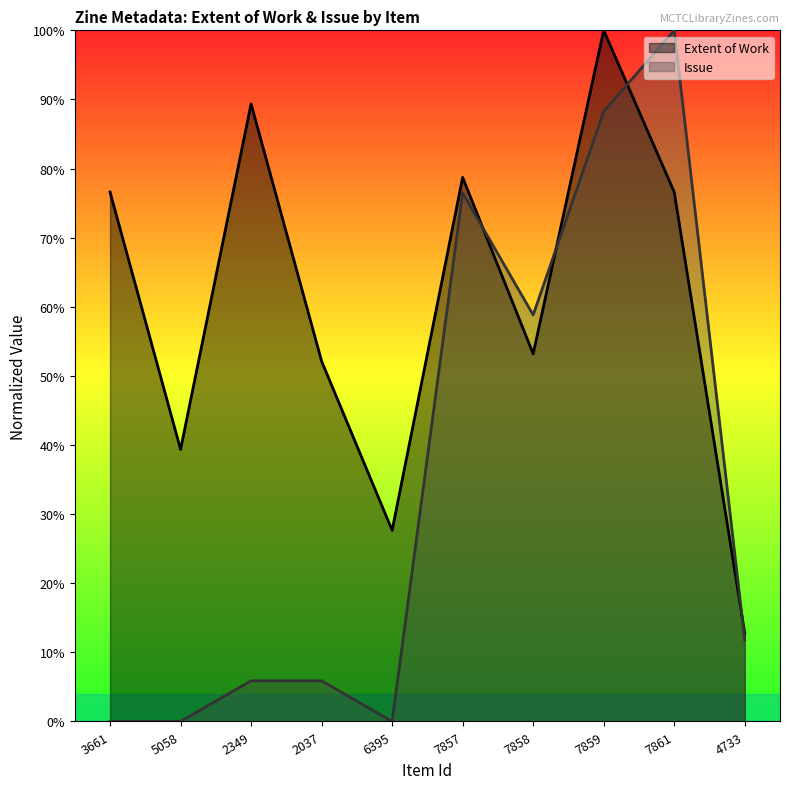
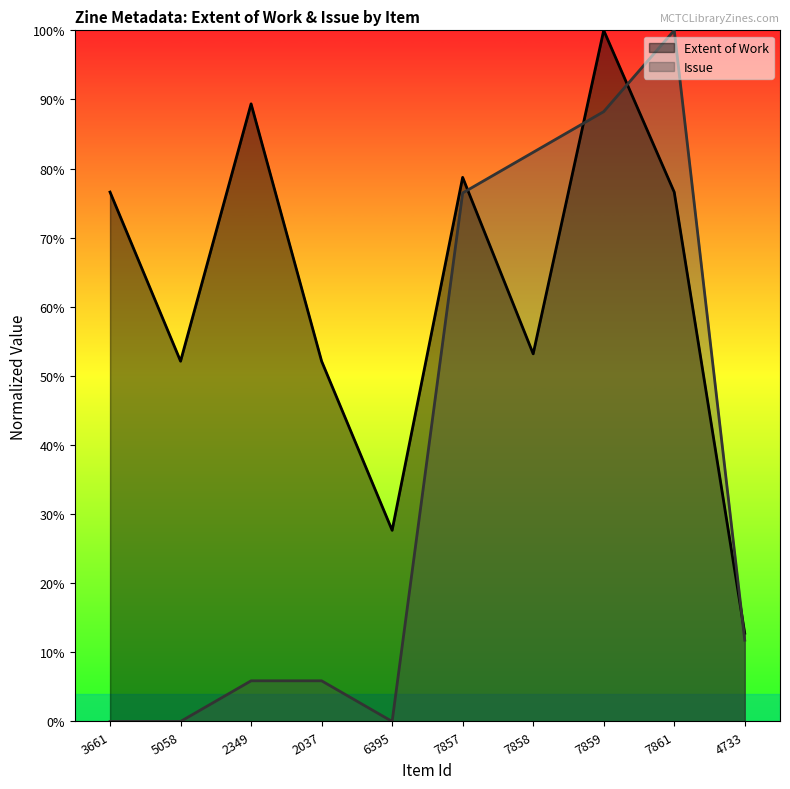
  {
    "Extent of Work": {
      "3661": "77%",
-     "5058": "39%",
+     "5058": "52%",
      "2349": "89%",
      "2037": "52%",
      "6395": "28%",
      "7857": "79%",
      "7858": "53%",
      "7859": "100%",
      "7861": "77%",
      "4733": "13%"
    },
    "Issue": {
      "2349": "6%",
      "2037": "6%",
      "7857": "76%",
-     "7858": "59%",
+     "7858": "82%",
      "7859": "88%",
      "7861": "100%",
      "4733": "12%"
    }
  }
